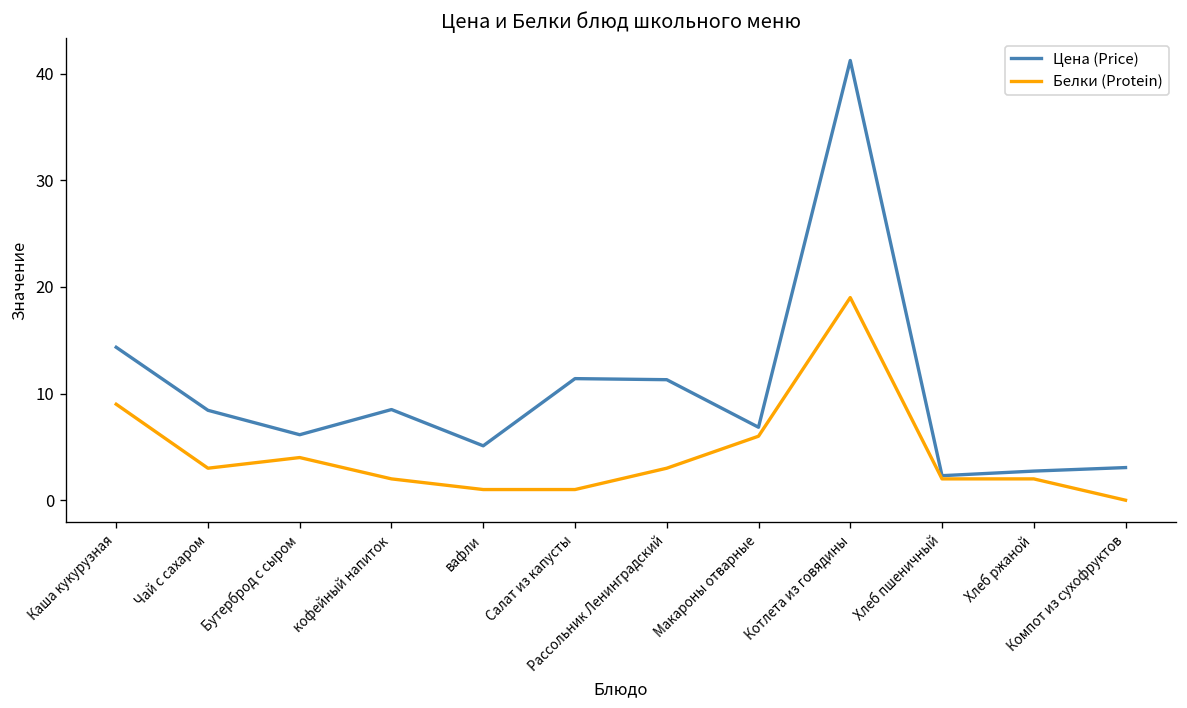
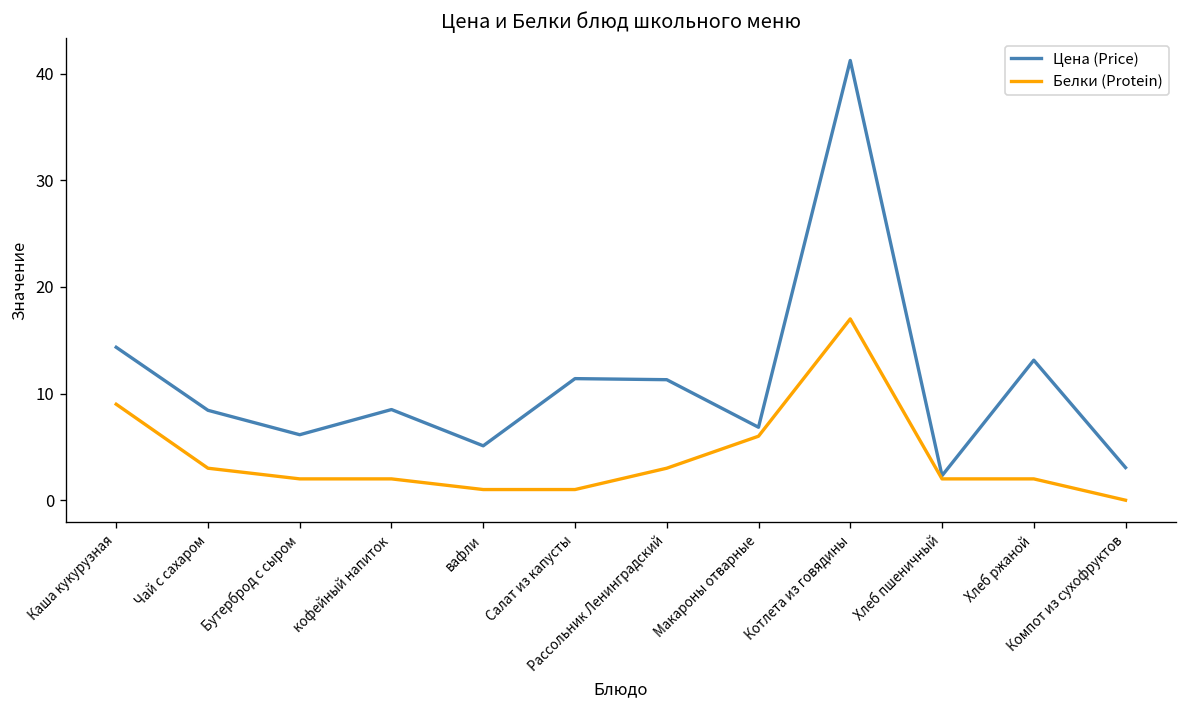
  {
    "Цена (Price)": {
      "Каша кукурузная": 14,
      "Чай с сахаром": 8,
      "Бутерброд с сыром": 6,
      "кофейный напиток": 9,
      "вафли": 5,
      "Салат из капусты": 11,
      "Рассольник Ленинградский": 11,
      "Макароны отварные": 7,
      "Котлета из говядины": 41,
      "Хлеб пшеничный": 2,
-     "Хлеб ржаной": 3,
+     "Хлеб ржаной": 13,
      "Компот из сухофруктов": 3
    },
    "Белки (Protein)": {
      "Каша кукурузная": 9,
      "Чай с сахаром": 3,
-     "Бутерброд с сыром": 4,
+     "Бутерброд с сыром": 2,
      "кофейный напиток": 2,
      "вафли": 1,
      "Салат из капусты": 1,
      "Рассольник Ленинградский": 3,
      "Макароны отварные": 6,
-     "Котлета из говядины": 19,
+     "Котлета из говядины": 17,
      "Хлеб пшеничный": 2,
      "Хлеб ржаной": 2,
      "Компот из сухофруктов": 0
    }
  }
